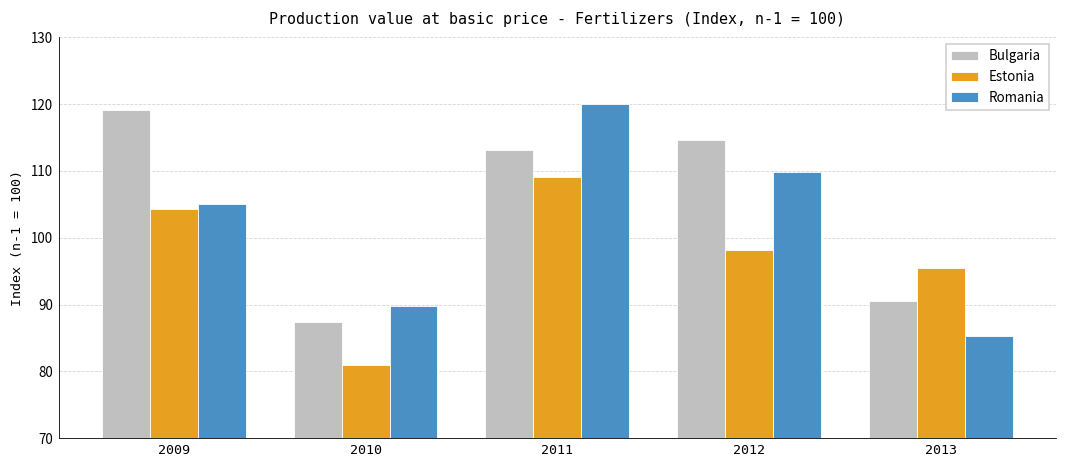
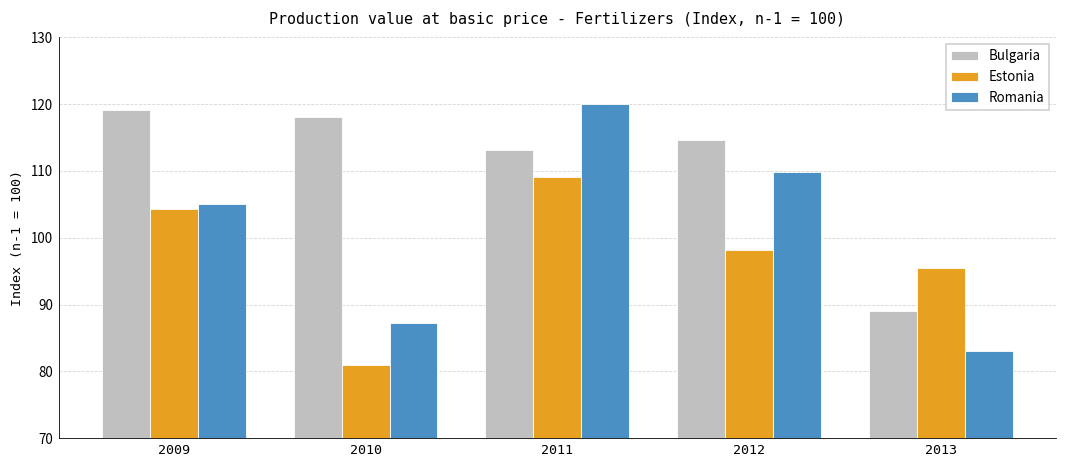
  {
    "Bulgaria": {
      "2009": 119,
-     "2010": 87,
+     "2010": 118,
      "2011": 113,
      "2012": 115,
-     "2013": 91
+     "2013": 89
    },
    "Estonia": {
      "2009": 104,
      "2010": 81,
      "2011": 109,
      "2012": 98,
      "2013": 96
    },
    "Romania": {
      "2009": 105,
-     "2010": 90,
+     "2010": 87,
      "2011": 120,
      "2012": 110,
-     "2013": 85
+     "2013": 83
    }
  }
